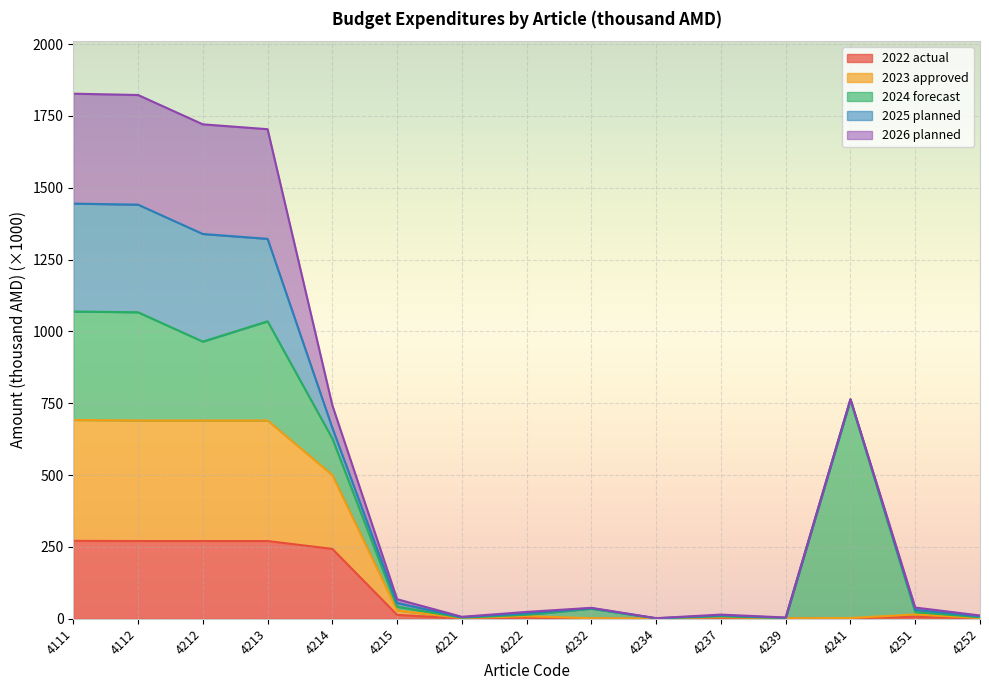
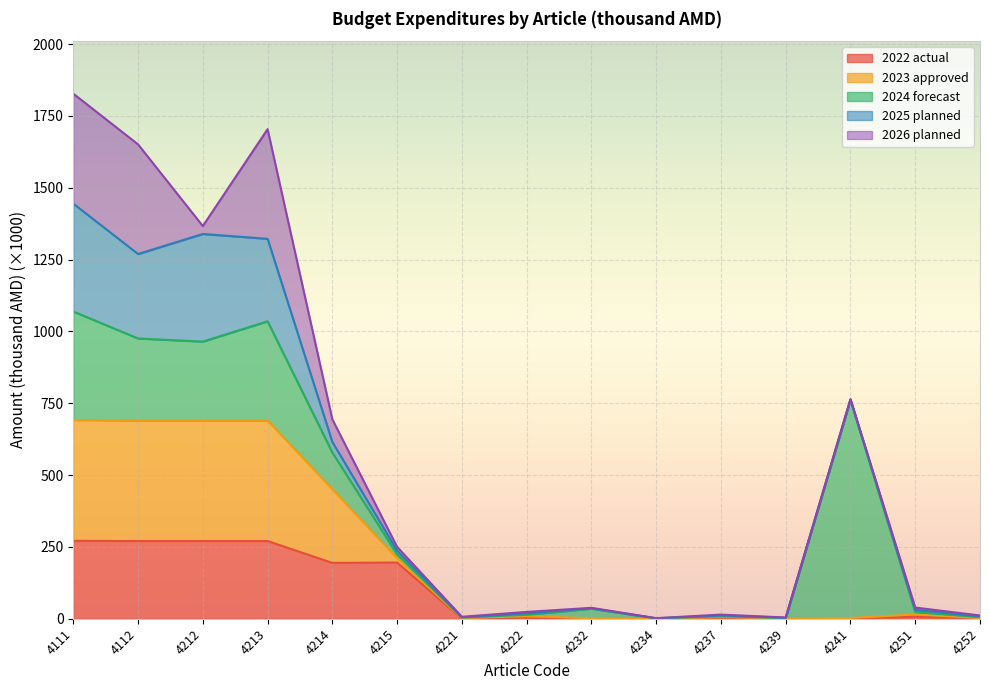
  {
    "2022 actual": {
      "4111": 270,
      "4112": 270,
      "4212": 270,
      "4213": 270,
-     "4214": 240,
-     "4215": 10
+     "4214": 190,
+     "4215": 200
    },
    "2023 approved": {
      "4111": 420,
      "4112": 420,
      "4212": 420,
      "4213": 420,
      "4214": 260,
      "4215": 20
    },
    "2024 forecast": {
      "4111": 380,
-     "4112": 380,
+     "4112": 290,
      "4212": 270,
      "4213": 350,
      "4214": 130,
      "4215": 10
    },
    "2025 planned": {
      "4111": 380,
-     "4112": 370,
+     "4112": 290,
      "4212": 370,
      "4213": 290,
      "4214": 40,
      "4215": 10
    },
    "2026 planned": {
      "4111": 380,
      "4112": 380,
-     "4212": 380,
+     "4212": 30,
      "4213": 380,
      "4214": 80,
      "4215": 10
    }
  }
